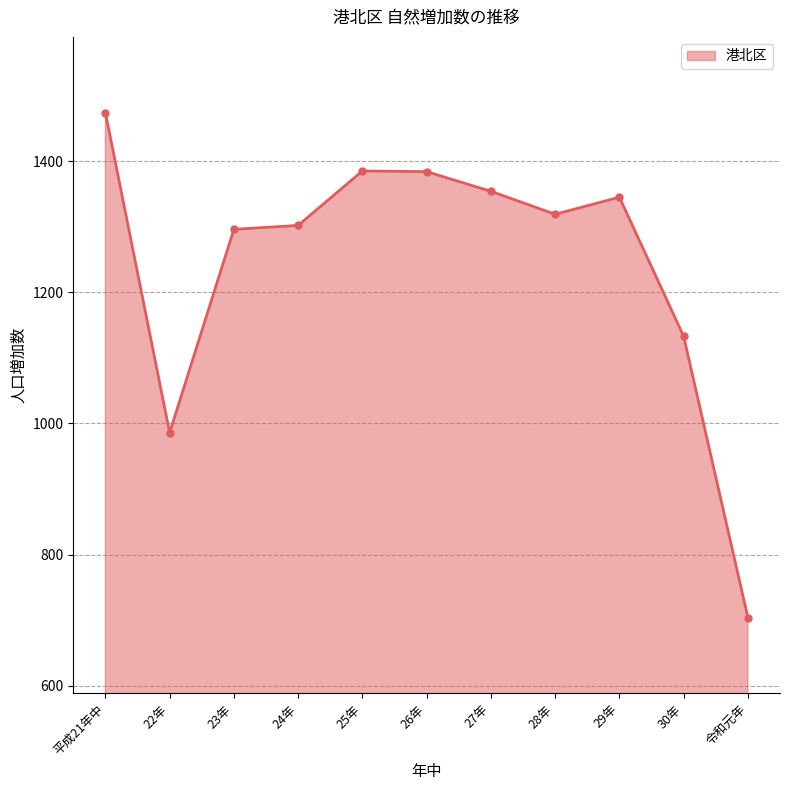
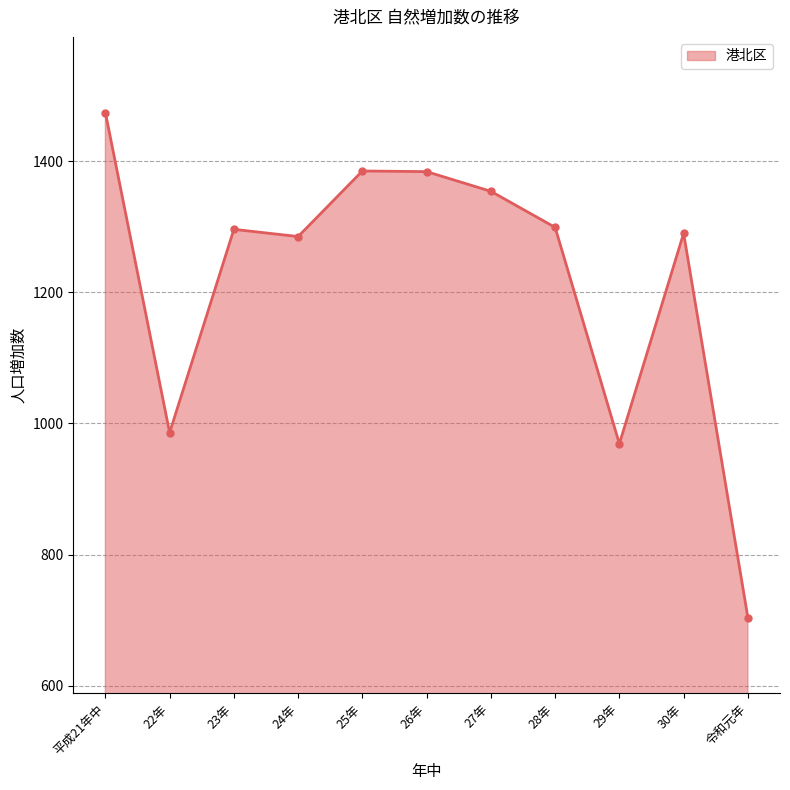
  {
    "平成21年中": 1470,
    "22年": 990,
    "23年": 1300,
-   "24年": 1300,
+   "24年": 1290,
    "25年": 1390,
    "26年": 1380,
    "27年": 1350,
-   "28年": 1320,
-   "29年": 1350,
-   "30年": 1130,
+   "28年": 1300,
+   "29年": 970,
+   "30年": 1290,
    "令和元年": 700
  }
